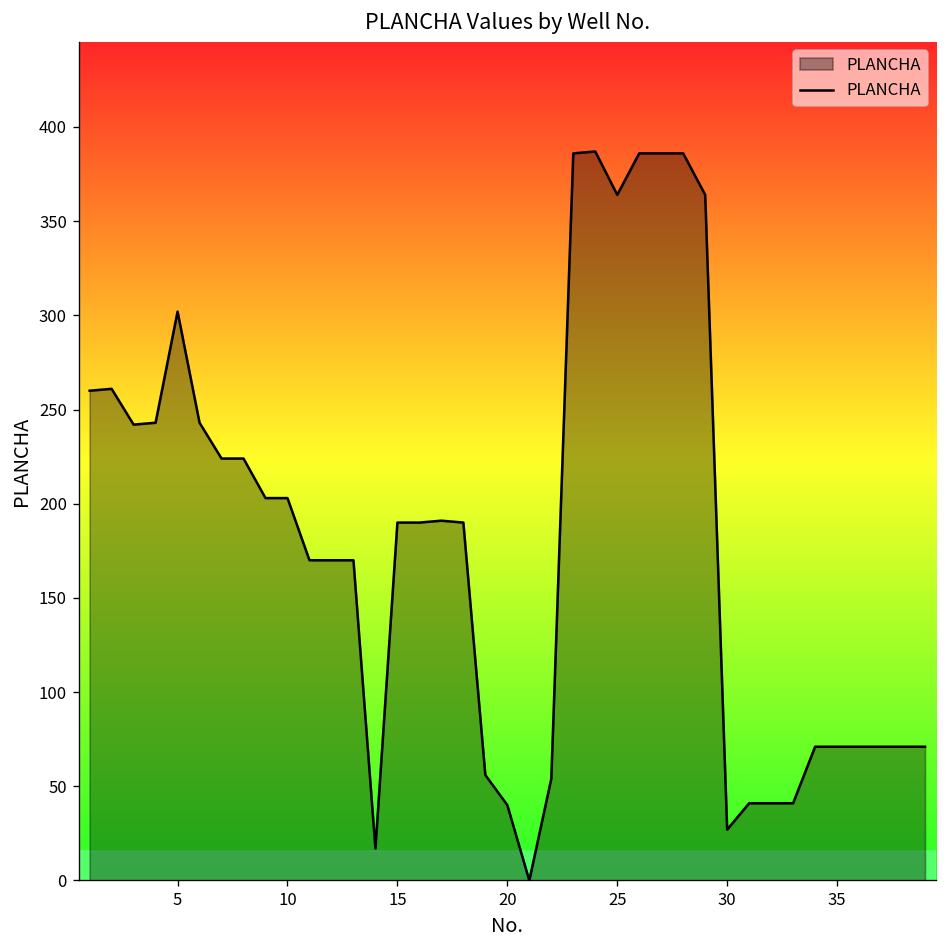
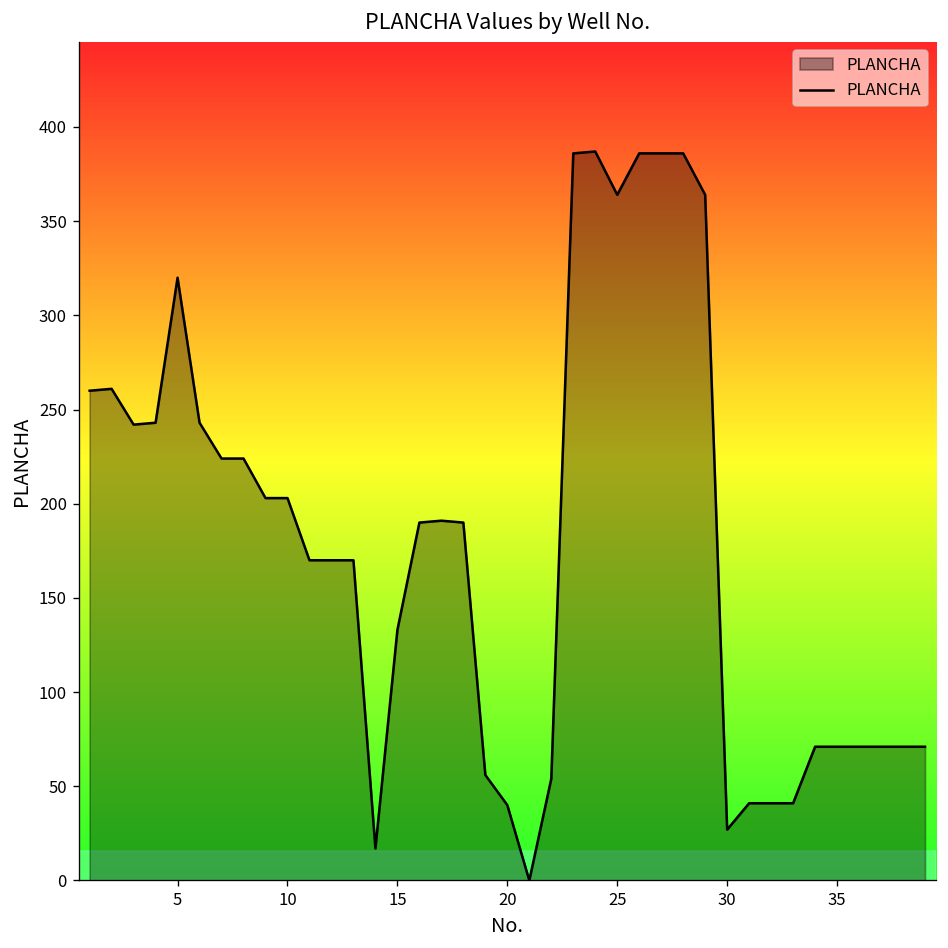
  {
-   "5": 302,
+   "5": 320,
    "10": 203,
-   "15": 190,
+   "15": 133,
    "20": 40,
    "25": 364,
    "30": 27,
    "35": 71
  }
